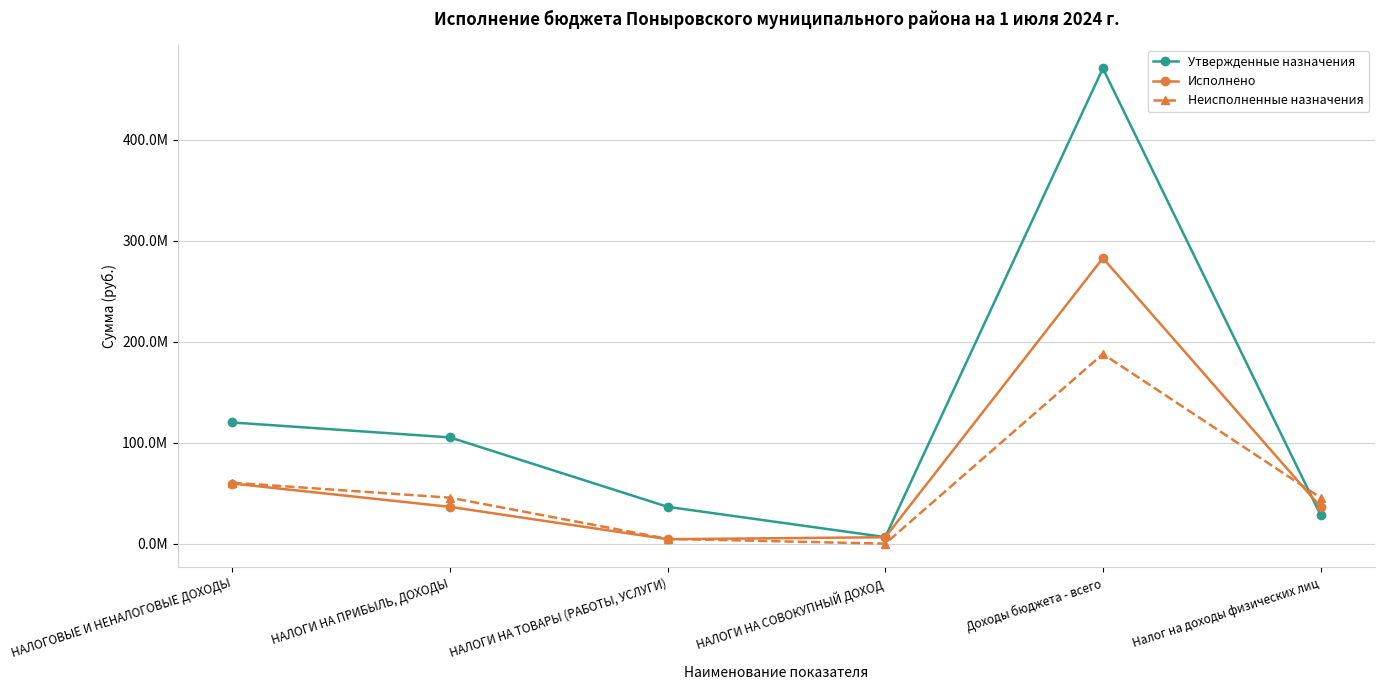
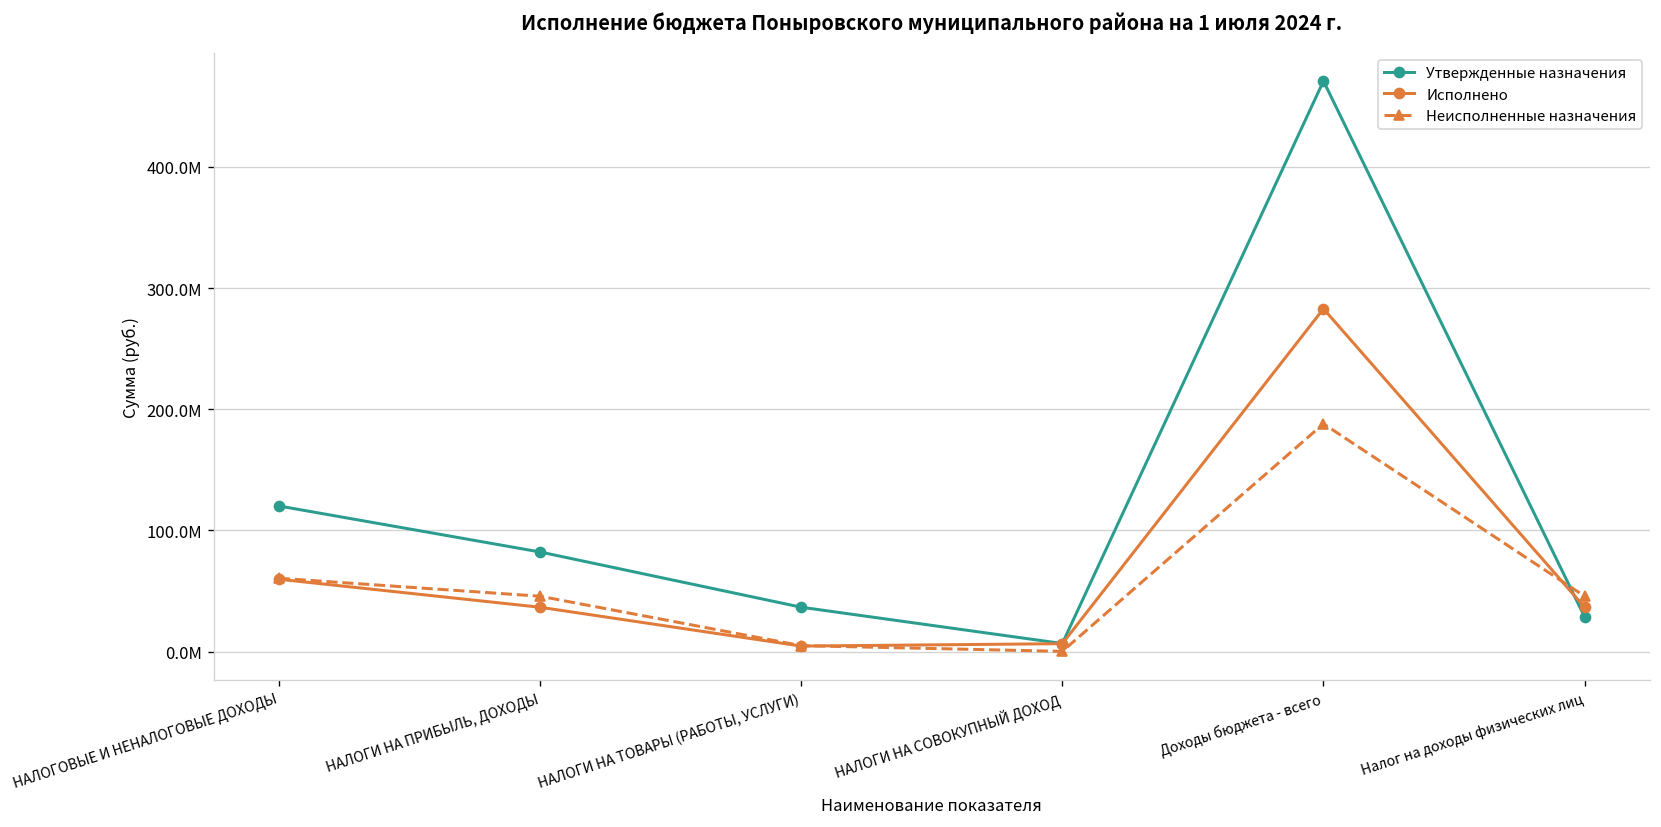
  {
    "Утвержденные назначения": {
      "НАЛОГОВЫЕ И НЕНАЛОГОВЫЕ ДОХОДЫ": "120М",
-     "НАЛОГИ НА ПРИБЫЛЬ, ДОХОДЫ": "105М",
+     "НАЛОГИ НА ПРИБЫЛЬ, ДОХОДЫ": "82М",
      "НАЛОГИ НА ТОВАРЫ (РАБОТЫ, УСЛУГИ)": "37М",
      "Доходы бюджета - всего": "471М",
      "Налог на доходы физических лиц": "29М"
    }
  }
